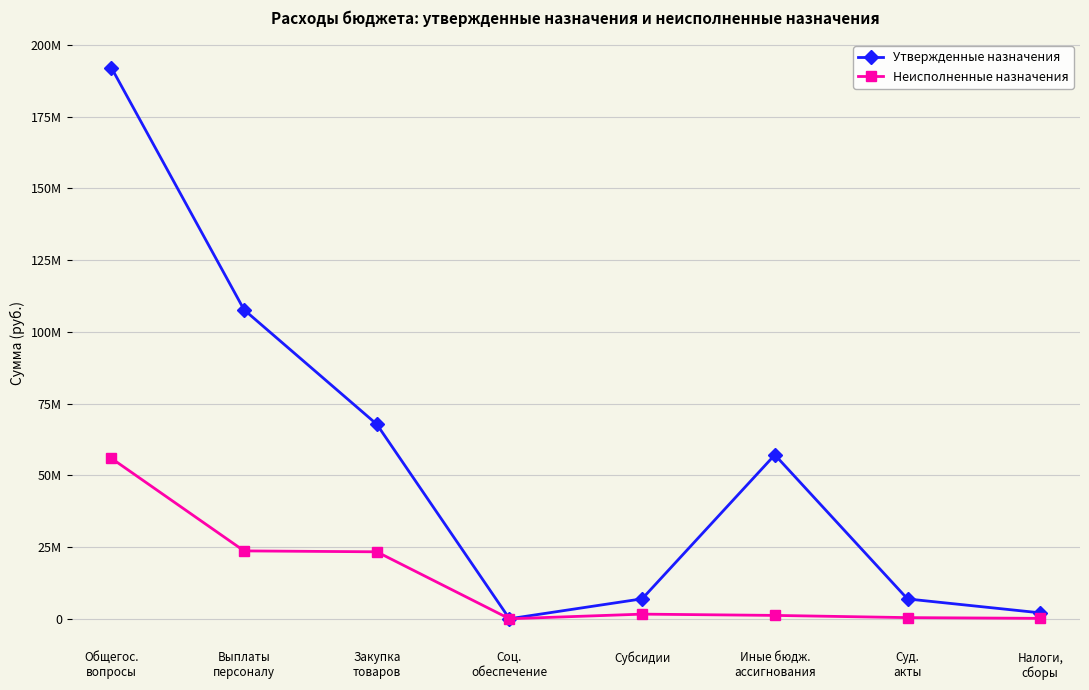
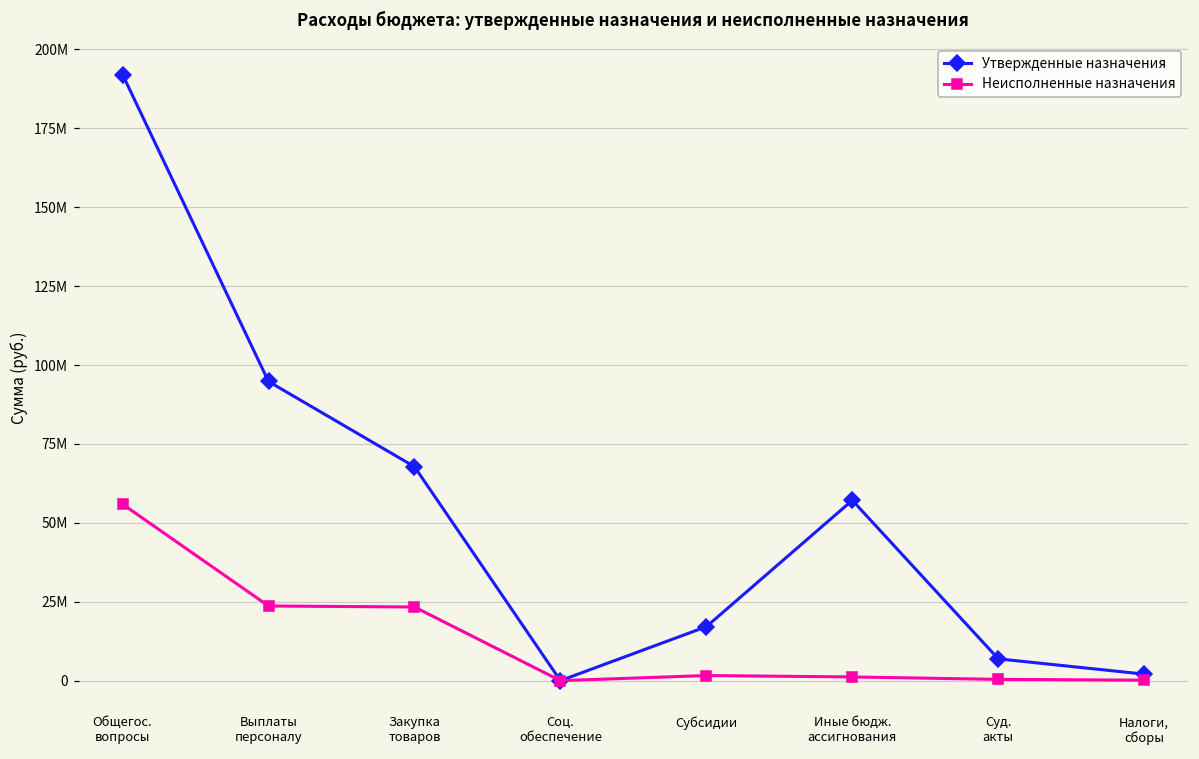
  {
    "Утвержденные назначения": {
      "Общегос. вопросы": 192000000,
-     "Выплаты персоналу": 108000000,
+     "Выплаты персоналу": 95000000,
      "Закупка товаров": 68000000,
-     "Субсидии": 7000000,
+     "Субсидии": 17000000,
      "Иные бюдж. ассигнования": 57000000,
      "Суд. акты": 7000000,
      "Налоги, сборы": 2000000
    },
    "Неисполненные назначения": {
      "Общегос. вопросы": 56000000,
      "Выплаты персоналу": 24000000,
      "Закупка товаров": 23000000,
      "Субсидии": 2000000,
      "Иные бюдж. ассигнования": 1000000,
      "Суд. акты": 0,
      "Налоги, сборы": 0
    }
  }
